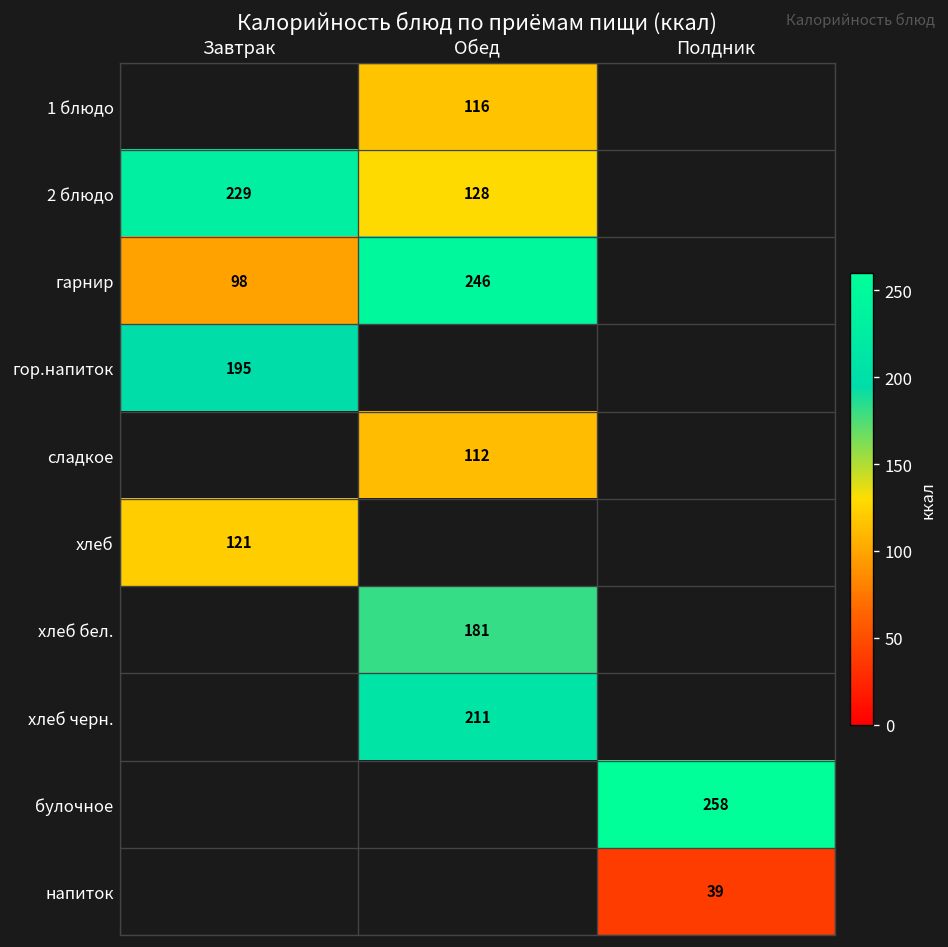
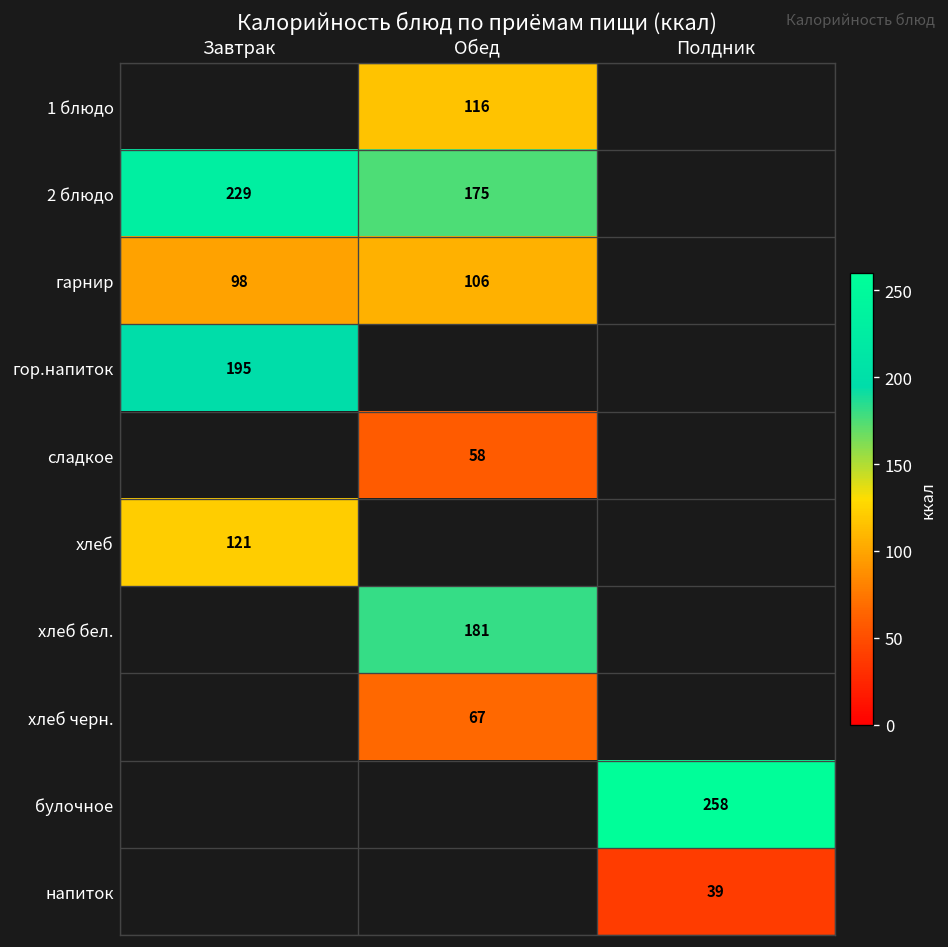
  {
    "1 блюдо": {
      "Обед": 116
    },
    "2 блюдо": {
      "Завтрак": 229,
-     "Обед": 128
+     "Обед": 175
    },
    "гарнир": {
      "Завтрак": 98,
-     "Обед": 246
+     "Обед": 106
    },
    "гор.напиток": {
      "Завтрак": 195
    },
    "сладкое": {
-     "Обед": 112
+     "Обед": 58
    },
    "хлеб": {
      "Завтрак": 121
    },
    "хлеб бел.": {
      "Обед": 181
    },
    "хлеб черн.": {
-     "Обед": 211
+     "Обед": 67
    },
    "булочное": {
      "Полдник": 258
    },
    "напиток": {
      "Полдник": 39
    }
  }
